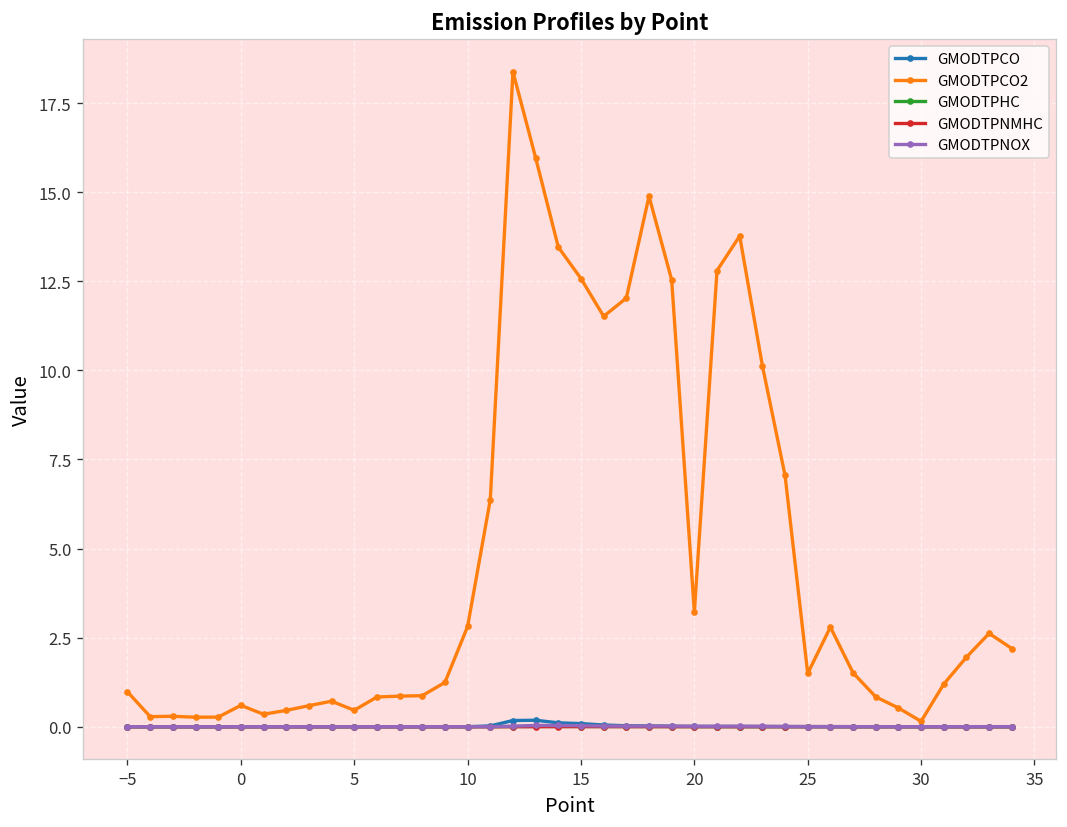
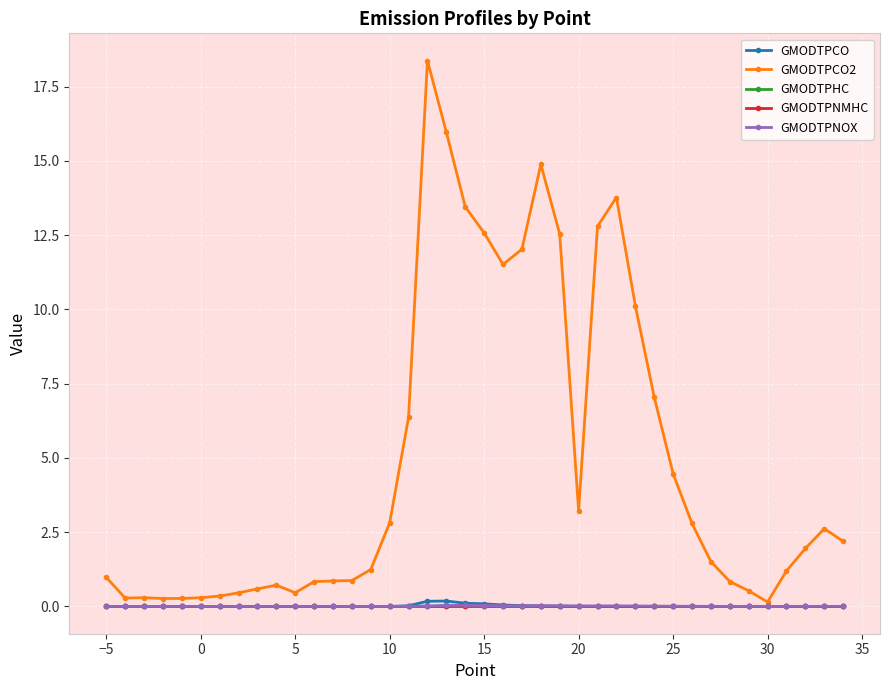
  {
    "GMODTPCO2": {
      "−5": 1.0,
-     "0": 0.6,
+     "0": 0.3,
      "5": 0.5,
      "10": 2.8,
      "15": 12.6,
      "20": 3.2,
-     "25": 1.5,
+     "25": 4.5,
      "30": 0.2
    }
  }
